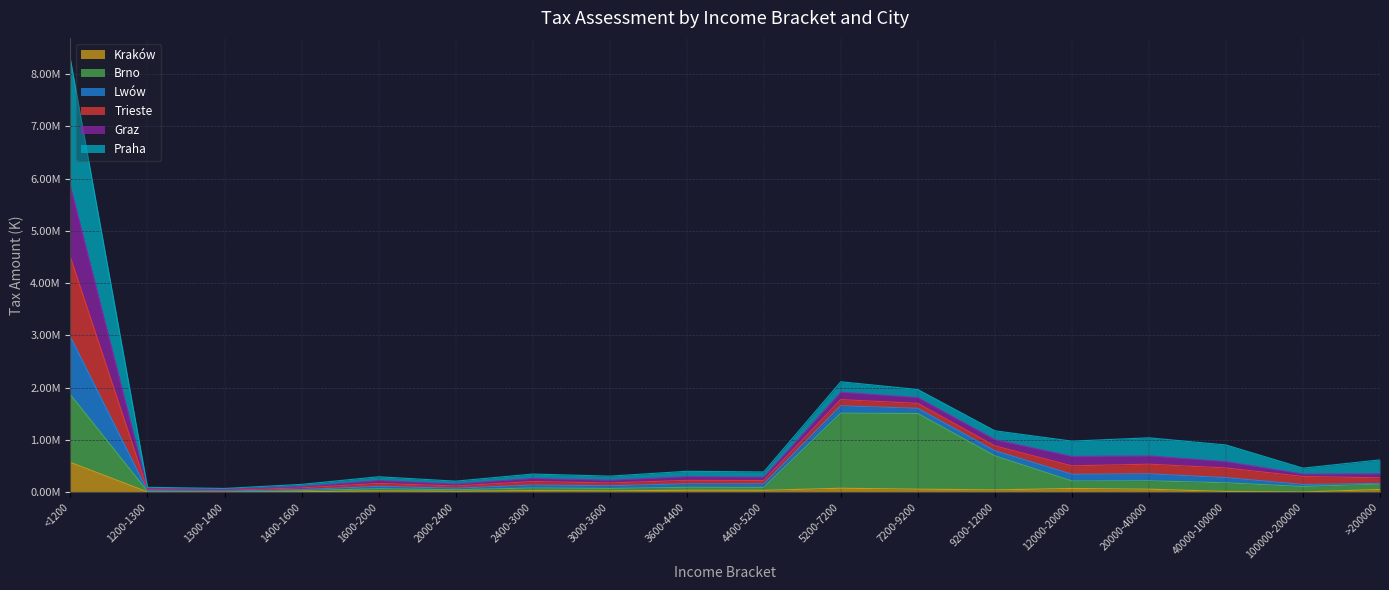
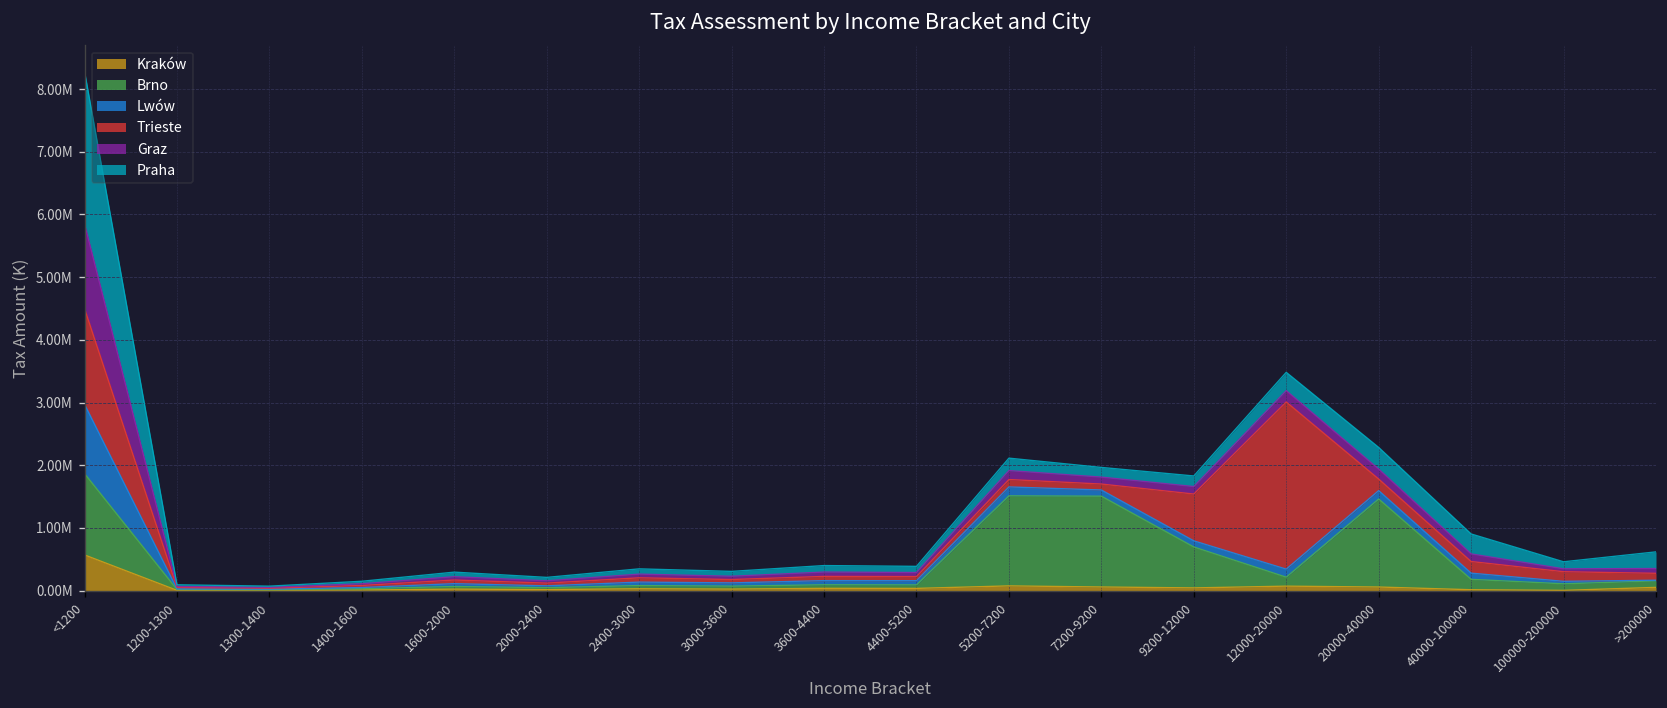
  {
    "Kraków": {
      "<1200": 600000,
      "2400-3000": 0,
      "3600-4400": 0,
      "4400-5200": 0,
      "5200-7200": 100000,
      "7200-9200": 100000,
      "9200-12000": 0,
      "12000-20000": 100000,
      "20000-40000": 100000,
      "40000-100000": 0,
      "100000-200000": 0,
      ">200000": 100000
    },
    "Brno": {
      "<1200": 1300000,
      "2400-3000": 100000,
      "3600-4400": 100000,
      "4400-5200": 100000,
      "5200-7200": 1400000,
      "7200-9200": 1400000,
      "9200-12000": 700000,
      "12000-20000": 100000,
-     "20000-40000": 200000,
+     "20000-40000": 1400000,
      "40000-100000": 200000
    },
    "Trieste": {
      "<1200": 1500000,
      "1600-2000": 100000,
      "2400-3000": 100000,
      "3000-3600": 100000,
      "3600-4400": 100000,
      "4400-5200": 100000,
      "5200-7200": 100000,
      "7200-9200": 100000,
-     "9200-12000": 100000,
-     "12000-20000": 200000,
+     "9200-12000": 700000,
+     "12000-20000": 2700000,
      "20000-40000": 200000,
      "40000-100000": 200000,
      ">200000": 100000
    },
    "Graz": {
      "<1200": 1400000,
      "1600-2000": 100000,
      "2400-3000": 100000,
      "3000-3600": 100000,
      "3600-4400": 100000,
      "4400-5200": 100000,
      "5200-7200": 100000,
      "7200-9200": 100000,
      "9200-12000": 100000,
      "12000-20000": 200000,
      "20000-40000": 200000,
      "40000-100000": 100000,
      ">200000": 100000
    }
  }
